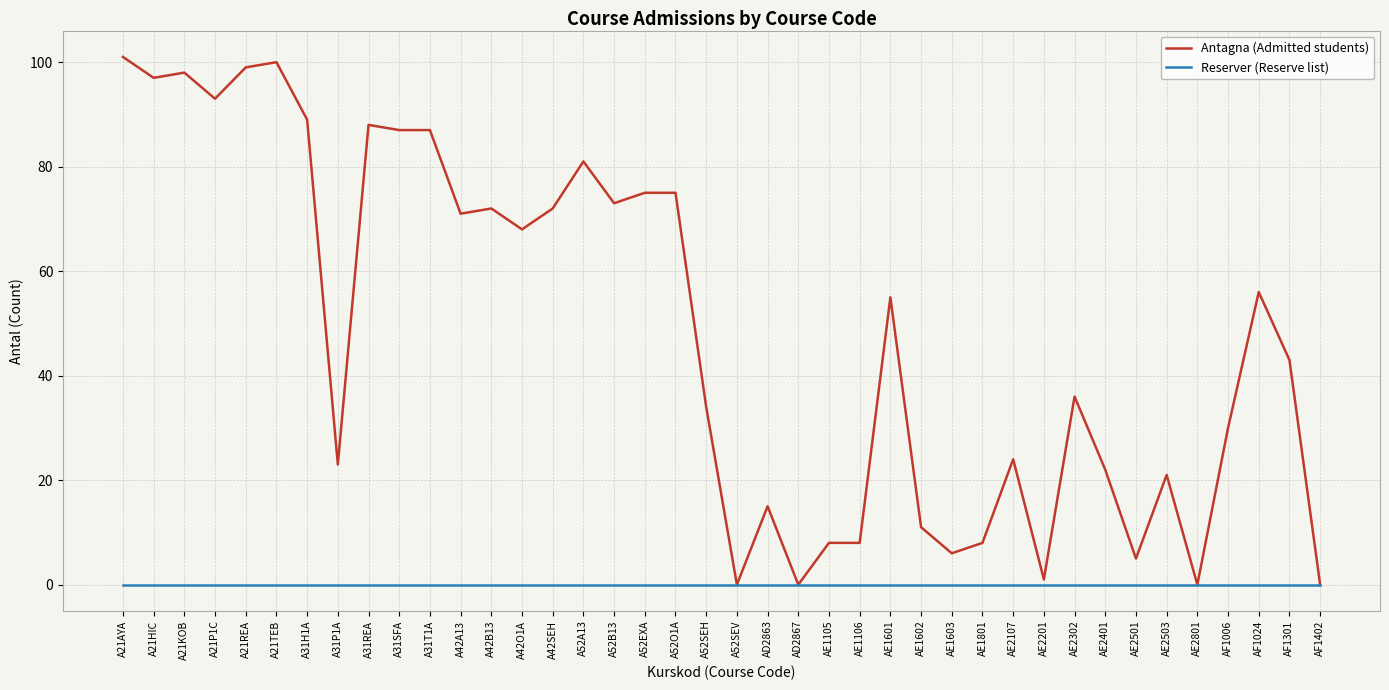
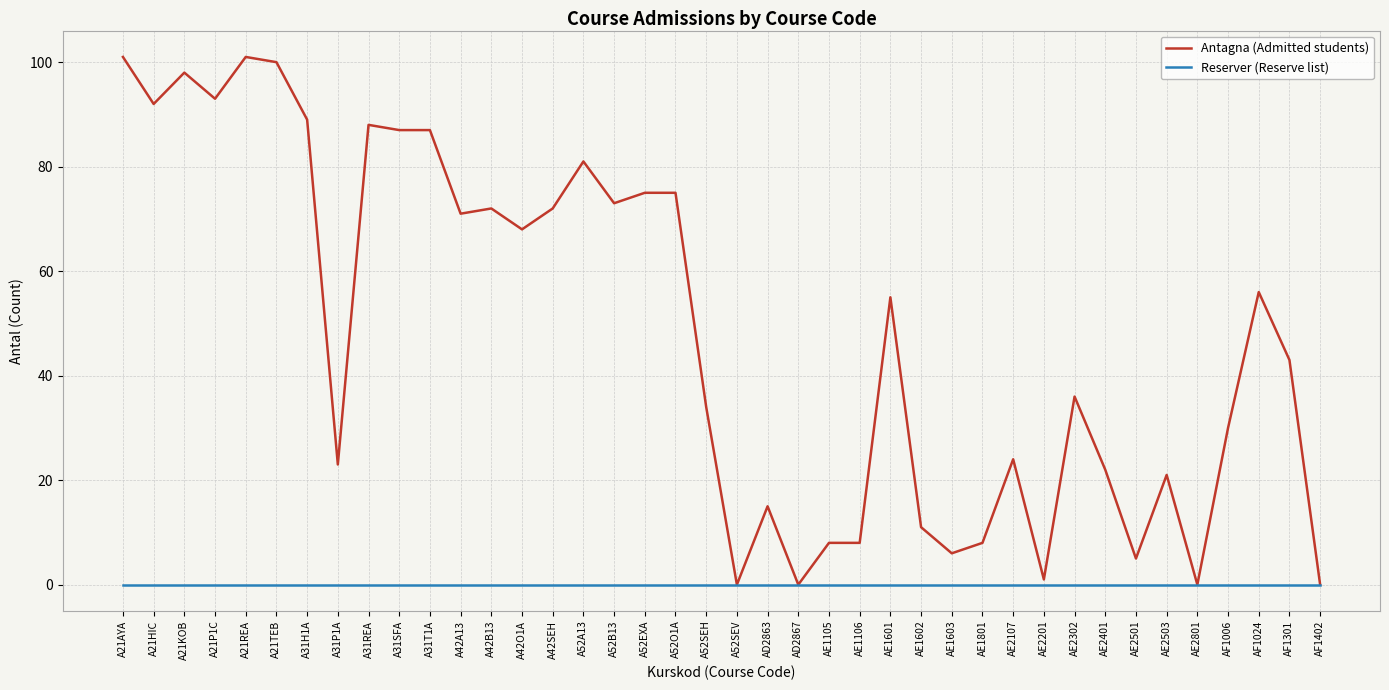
  {
    "Antagna (Admitted students)": {
      "A21AYA": 101,
-     "A21HIC": 97,
+     "A21HIC": 92,
      "A21KOB": 98,
      "A21P1C": 93,
-     "A21REA": 99,
+     "A21REA": 101,
      "A21TEB": 100,
      "A31H1A": 89,
      "A31P1A": 23,
      "A31REA": 88,
      "A31SFA": 87,
      "A31T1A": 87,
      "A42A13": 71,
      "A42B13": 72,
      "A42O1A": 68,
      "A42SEH": 72,
      "A52A13": 81,
      "A52B13": 73,
      "A52EXA": 75,
      "A52O1A": 75,
      "A52SEH": 34,
      "AD2863": 15,
      "AE1105": 8,
      "AE1106": 8,
      "AE1601": 55,
      "AE1602": 11,
      "AE1603": 6,
      "AE1801": 8,
      "AE2107": 24,
      "AE2201": 1,
      "AE2302": 36,
      "AE2401": 22,
      "AE2501": 5,
      "AE2503": 21,
      "AF1006": 30,
      "AF1024": 56,
      "AF1301": 43
    },
    "Reserver (Reserve list)": {
      "A21AYA": 0,
      "A21HIC": 0,
      "A21KOB": 0,
      "A21P1C": 0,
      "A21REA": 0,
      "A21TEB": 0,
      "A31H1A": 0,
      "A31P1A": 0,
      "A31REA": 0,
      "A31SFA": 0,
      "A31T1A": 0,
      "A42A13": 0,
      "A42B13": 0,
      "A42O1A": 0,
      "A42SEH": 0,
      "A52A13": 0,
      "A52B13": 0,
      "A52EXA": 0,
      "A52O1A": 0,
      "A52SEH": 0,
      "AD2863": 0,
      "AE1105": 0,
      "AE1106": 0,
      "AE1601": 0,
      "AE1602": 0,
      "AE1603": 0,
      "AE1801": 0,
      "AE2107": 0,
      "AE2201": 0,
      "AE2302": 0,
      "AE2401": 0,
      "AE2501": 0,
      "AE2503": 0,
      "AF1006": 0,
      "AF1024": 0,
      "AF1301": 0
    }
  }
